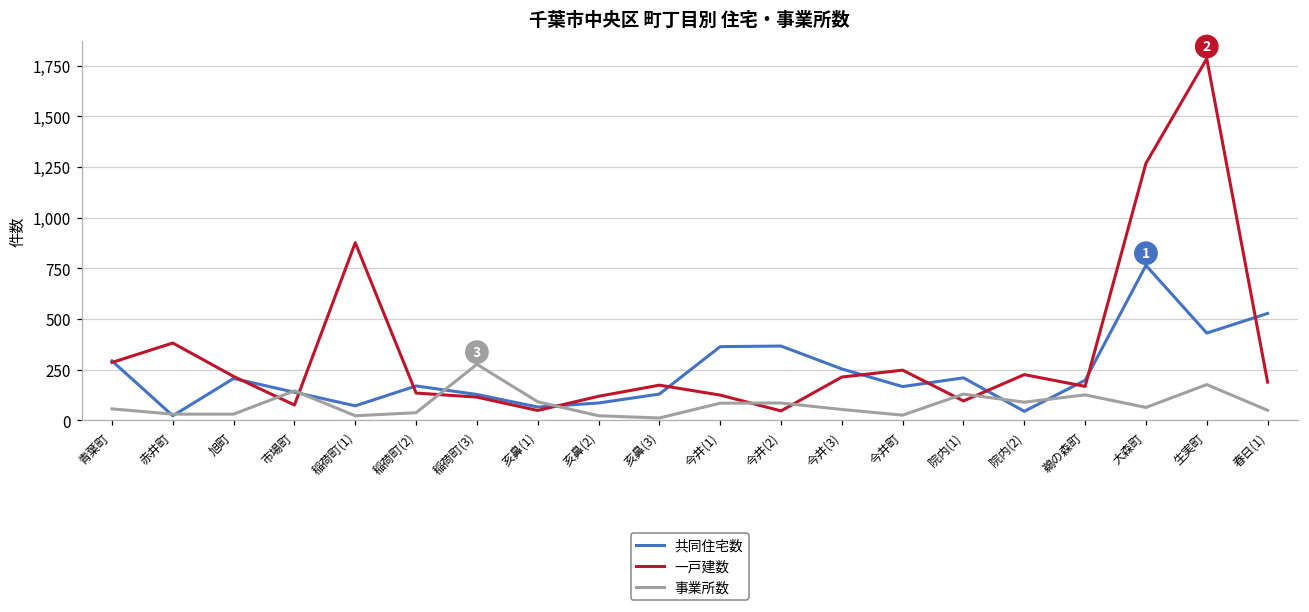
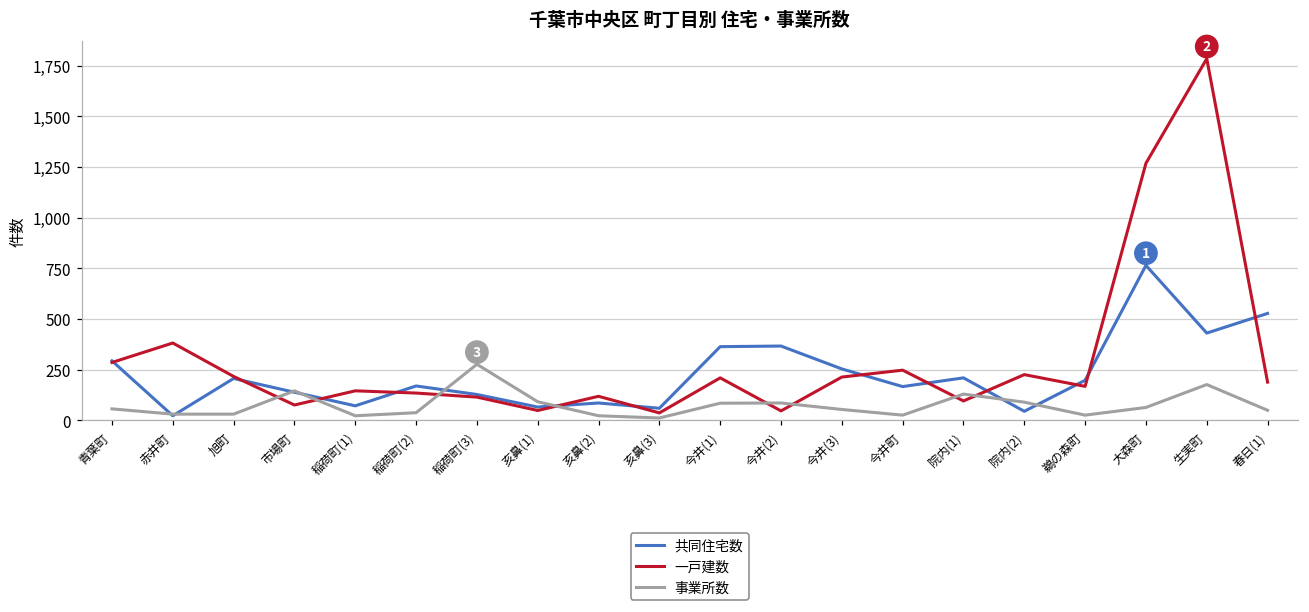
  {
    "共同住宅数": {
      "稲荷町(1)": "70",
      "稲荷町(2)": "170",
      "亥鼻(1)": "70",
      "亥鼻(2)": "90",
-     "亥鼻(3)": "130",
+     "亥鼻(3)": "60",
      "今井(1)": "360",
      "今井(2)": "370",
      "今井(3)": "250",
      "今井町": "170",
      "院内(1)": "210",
      "院内(2)": "40",
      "鵜の森町": "200",
      "生実町": "430",
      "春日(1)": "530"
    },
    "一戸建数": {
      "赤井町": "380",
      "市場町": "80",
-     "稲荷町(1)": "880",
+     "稲荷町(1)": "150",
      "稲荷町(2)": "130",
      "亥鼻(1)": "50",
      "亥鼻(2)": "120",
-     "亥鼻(3)": "170",
-     "今井(1)": "120",
+     "亥鼻(3)": "40",
+     "今井(1)": "210",
      "今井(2)": "50",
      "今井(3)": "210",
      "今井町": "250",
      "院内(1)": "100",
      "院内(2)": "230",
      "鵜の森町": "170",
      "大森町": "1,270",
      "春日(1)": "190"
    },
    "事業所数": {
      "青葉町": "60",
      "旭町": "30",
      "稲荷町(1)": "20",
      "稲荷町(2)": "40",
      "亥鼻(1)": "90",
      "亥鼻(2)": "20",
      "亥鼻(3)": "10",
      "今井(1)": "80",
      "今井(2)": "90",
      "今井(3)": "50",
      "今井町": "30",
      "院内(1)": "130",
      "院内(2)": "90",
-     "鵜の森町": "130",
+     "鵜の森町": "30",
      "大森町": "60",
      "生実町": "180",
      "春日(1)": "50"
    }
  }
